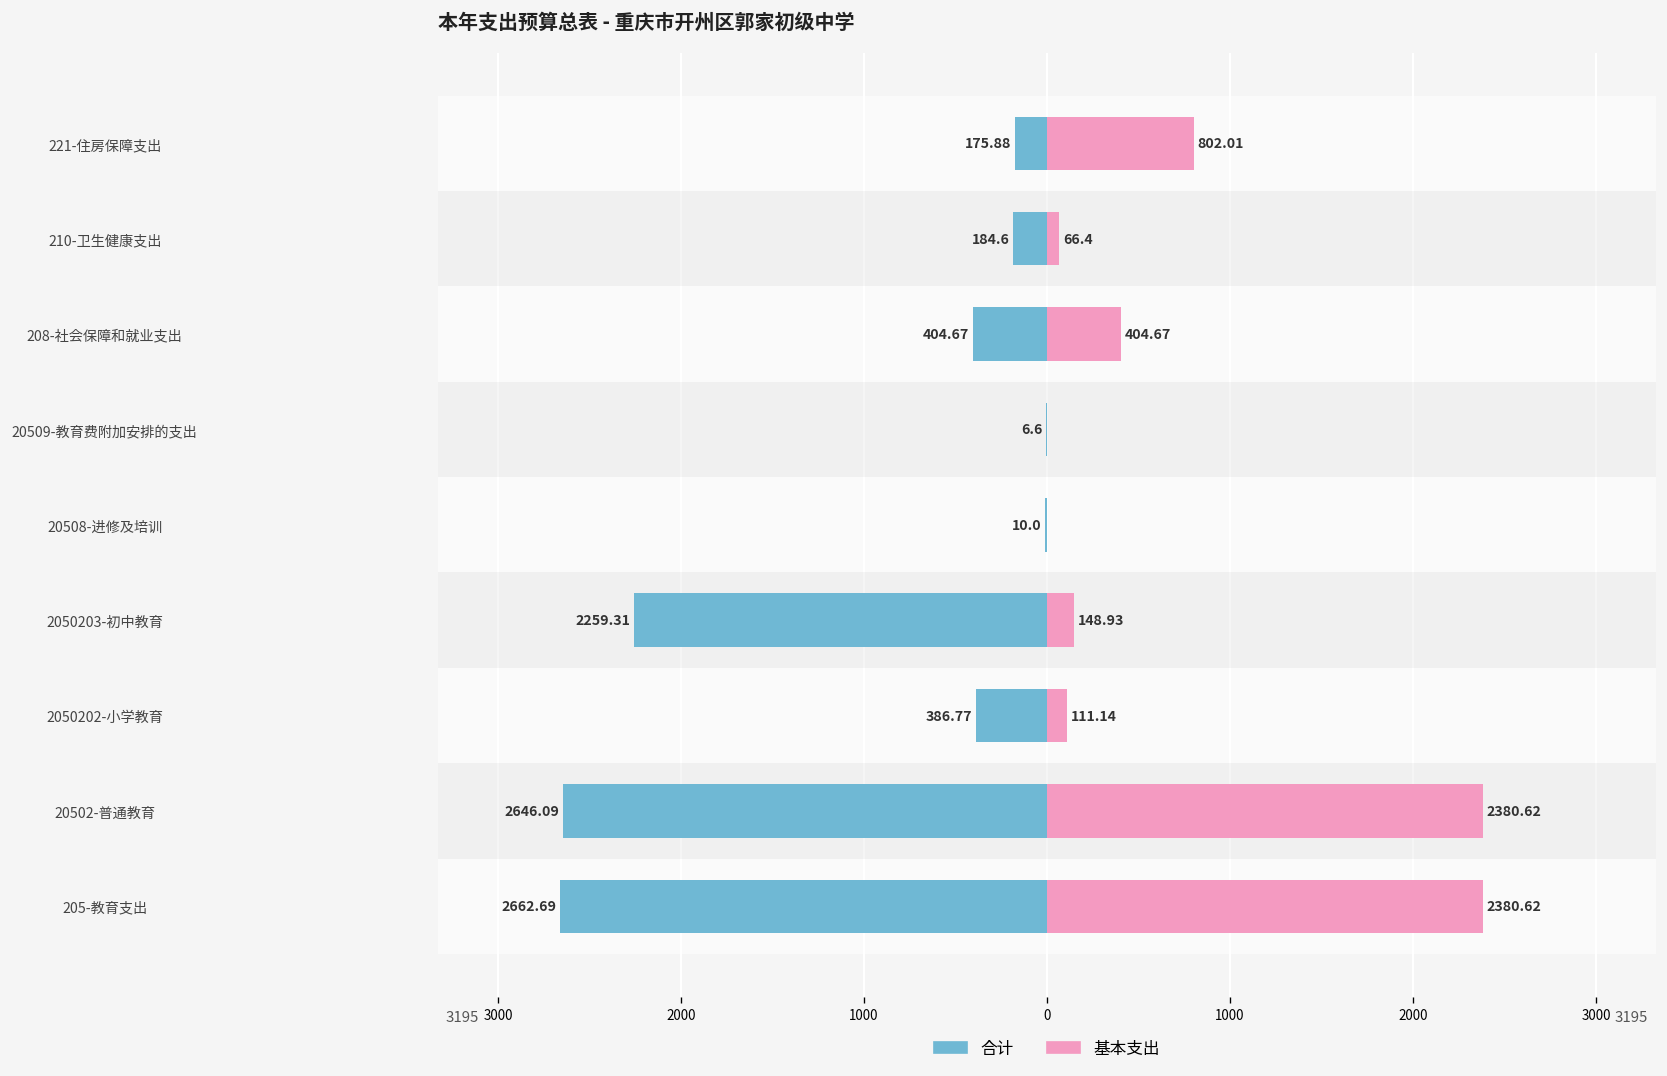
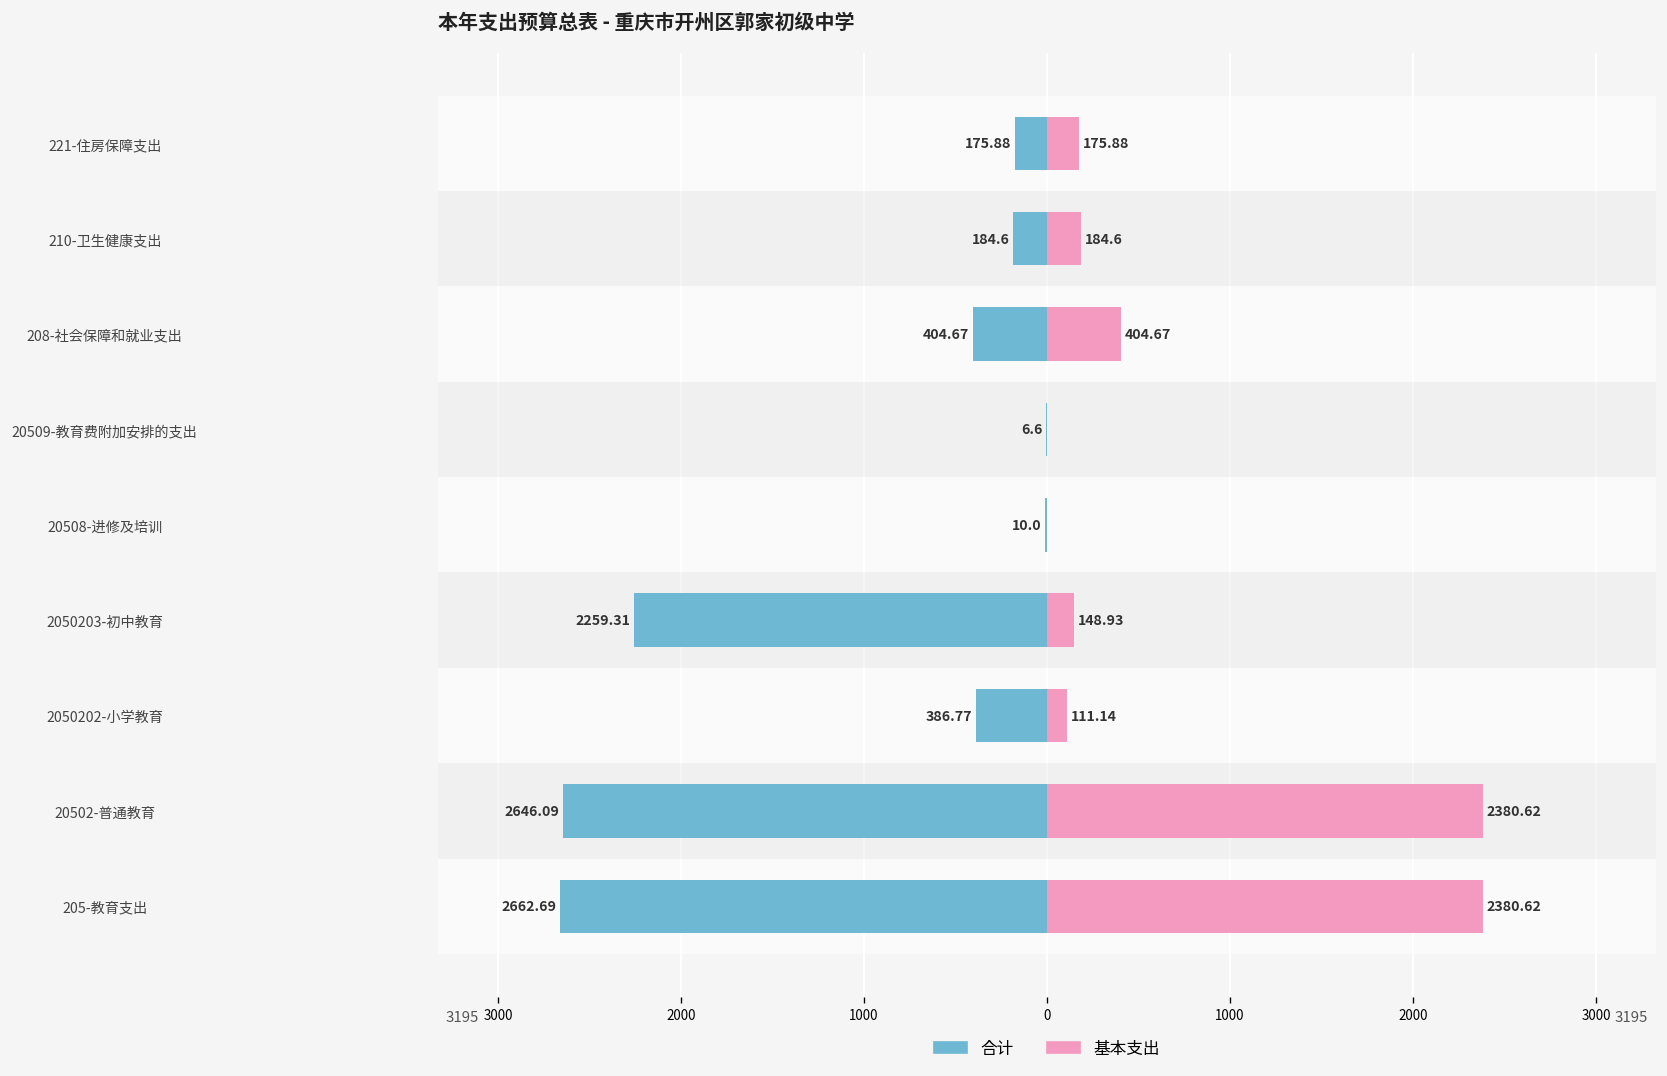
  {
    "基本支出": {
-     "221-住房保障支出": 802.01,
-     "210-卫生健康支出": 66.4,
+     "221-住房保障支出": 175.88,
+     "210-卫生健康支出": 184.6,
      "208-社会保障和就业支出": 404.67,
      "2050203-初中教育": 148.93,
      "2050202-小学教育": 111.14,
      "20502-普通教育": 2380.62,
      "205-教育支出": 2380.62
    }
  }
